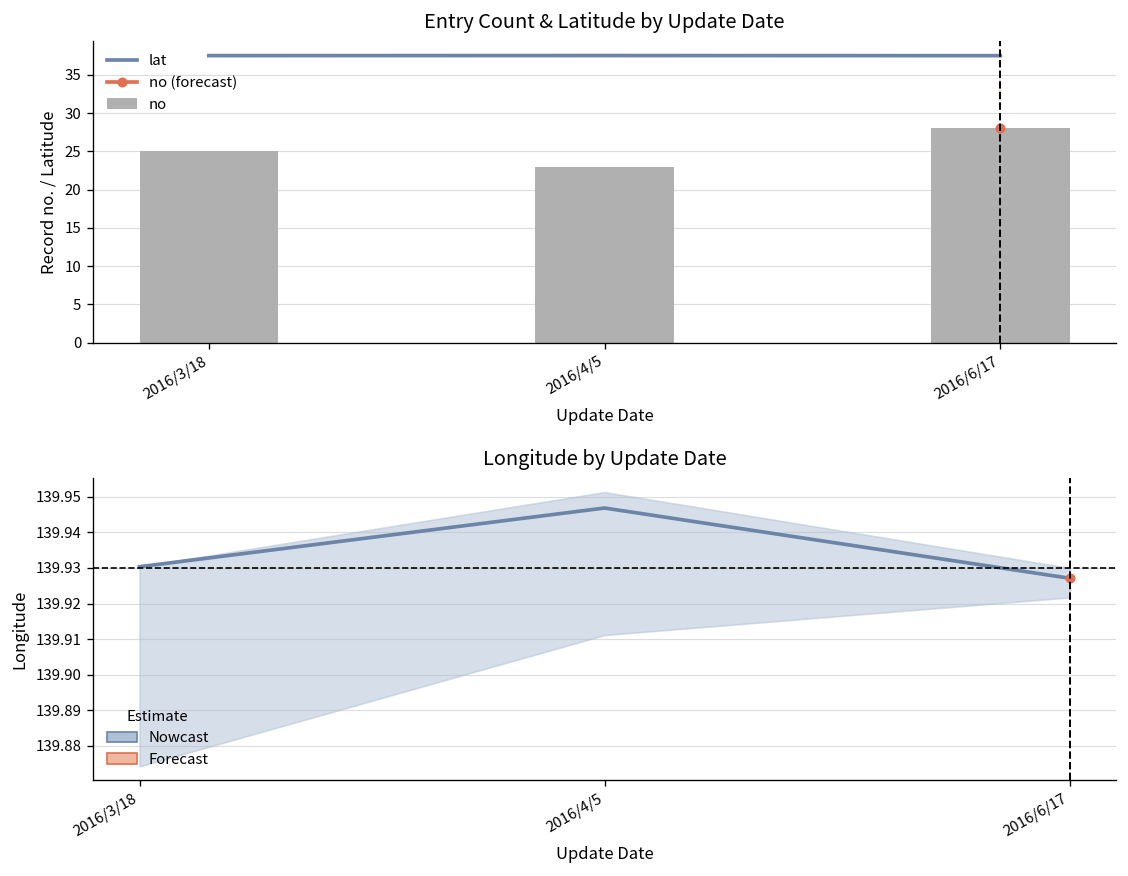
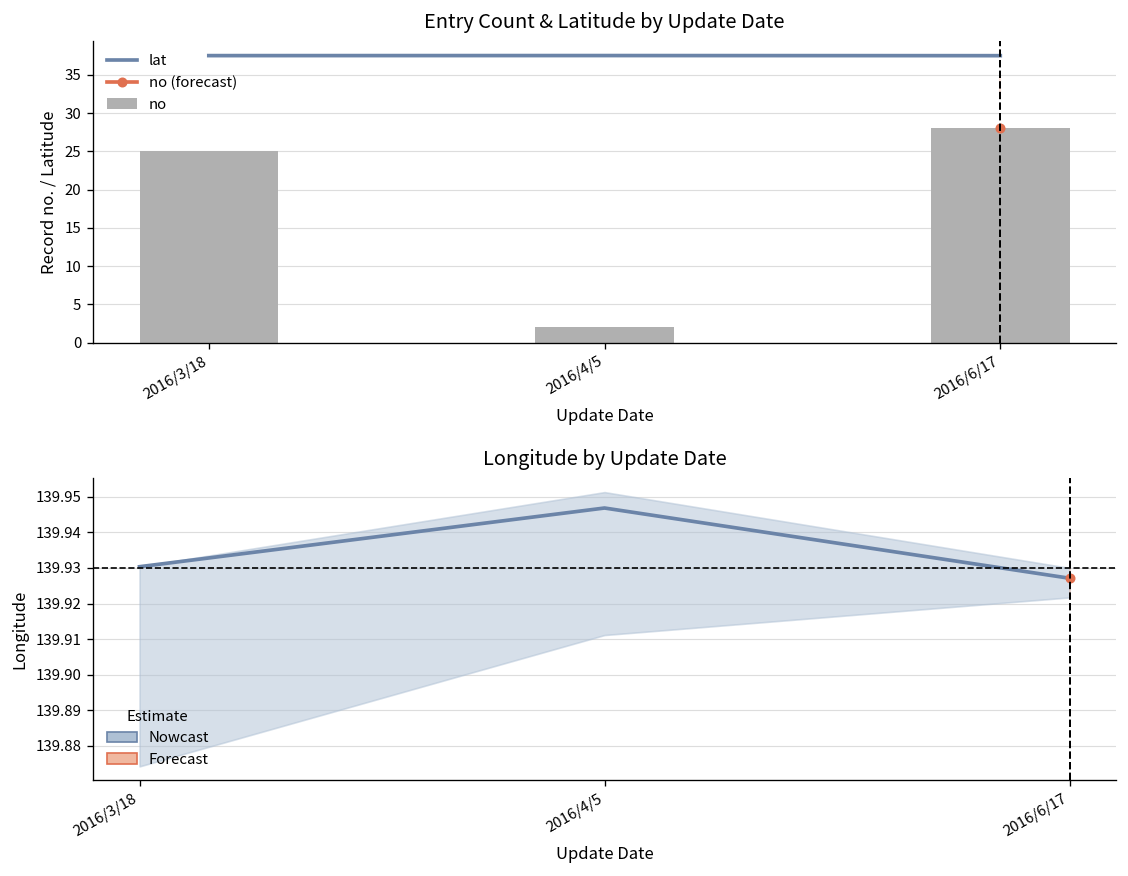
  {
    "Entry Count & Latitude by Update Date": {
      "lat": {
        "2016/3/18": 38,
        "2016/4/5": 38,
        "2016/6/17": 37
      },
      "no": {
        "2016/3/18": 25,
-       "2016/4/5": 23,
+       "2016/4/5": 2,
        "2016/6/17": 28
      },
      "no (forecast)": {
        "2016/6/17": 28
      }
    }
  }
